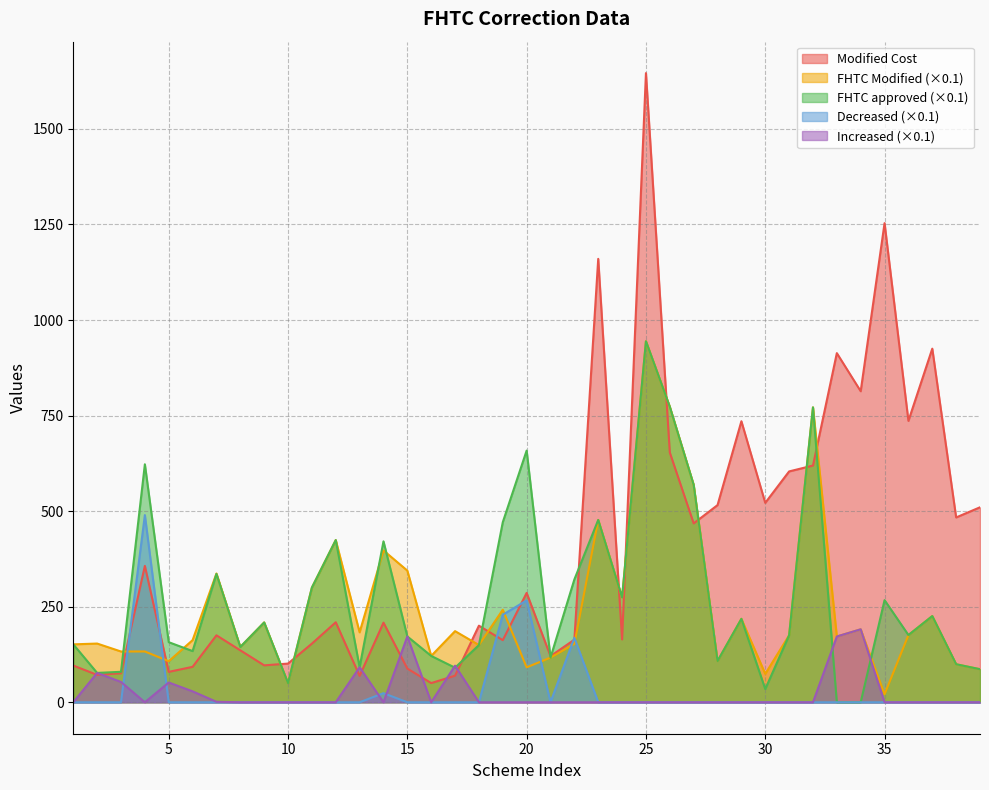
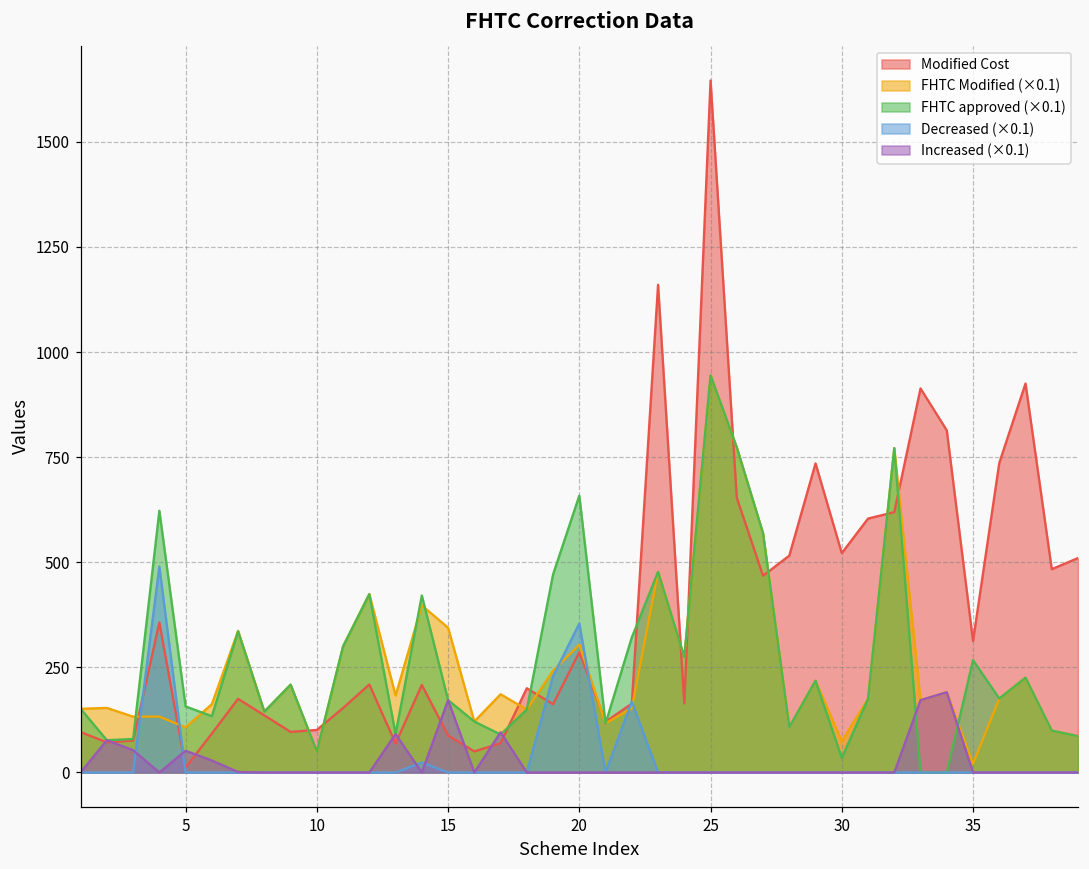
  {
    "Modified Cost": {
-     "5": 80,
+     "5": 10,
      "10": 100,
      "15": 90,
      "20": 290,
      "25": 1650,
      "30": 520,
-     "35": 1250
+     "35": 310
    },
    "FHTC Modified (×0.1)": {
      "5": 110,
      "15": 340,
-     "20": 90,
+     "20": 300,
      "30": 70,
      "35": 20
    },
    "FHTC approved (×0.1)": {
      "5": 160,
      "20": 660,
      "30": 30,
      "35": 270
    },
    "Decreased (×0.1)": {
      "5": 0,
      "15": 0,
-     "20": 270
+     "20": 350
    },
    "Increased (×0.1)": {
      "5": 50,
      "20": 0
    }
  }
